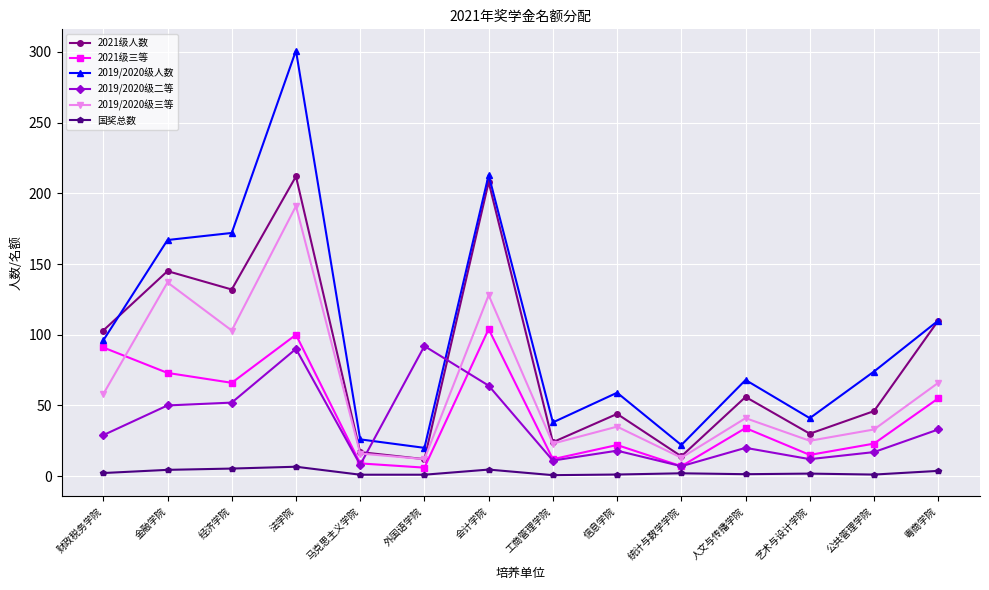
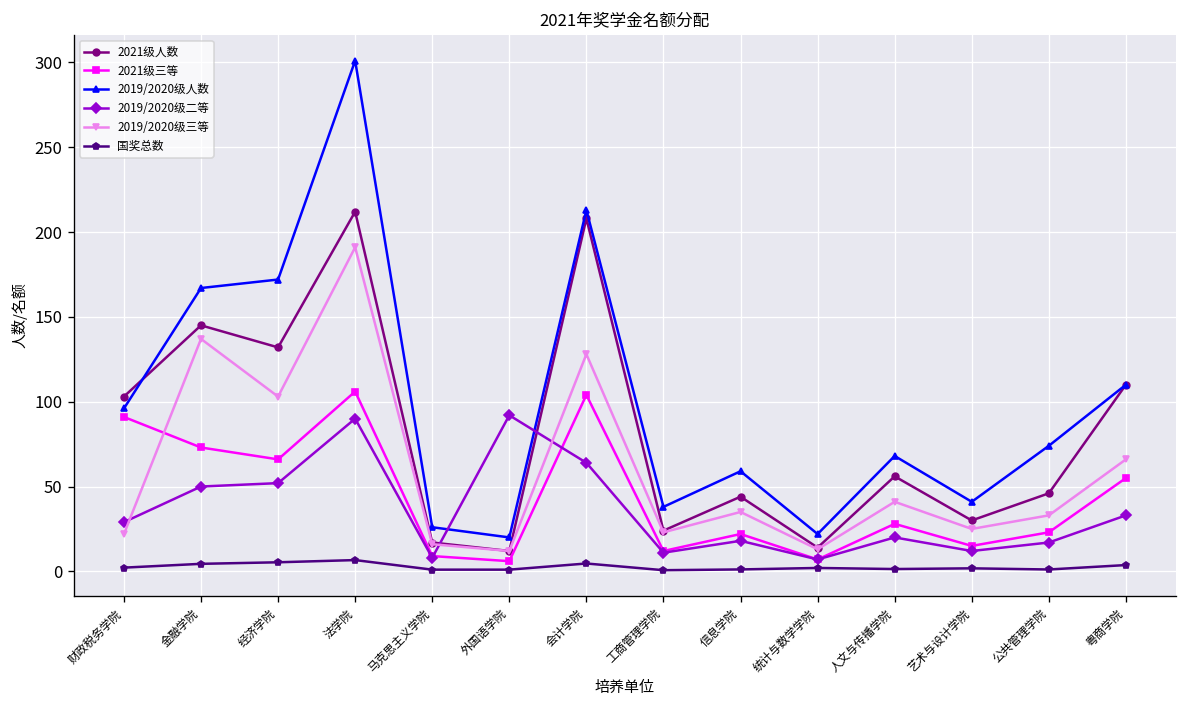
  {
    "2021级三等": {
      "财政税务学院": 91,
      "金融学院": 73,
      "经济学院": 66,
-     "法学院": 100,
+     "法学院": 106,
      "外国语学院": 6,
      "会计学院": 104,
      "信息学院": 22,
-     "人文与传播学院": 34,
+     "人文与传播学院": 28,
      "艺术与设计学院": 15,
      "公共管理学院": 23,
      "粤商学院": 55
    },
    "2019/2020级人数": {
      "财政税务学院": 96,
      "金融学院": 167,
      "经济学院": 172,
      "法学院": 301,
      "马克思主义学院": 26,
      "外国语学院": 20,
      "会计学院": 213,
      "工商管理学院": 38,
      "信息学院": 59,
      "统计与数学学院": 22,
      "人文与传播学院": 68,
      "艺术与设计学院": 41,
      "公共管理学院": 74
    },
    "2019/2020级二等": {
      "财政税务学院": 29,
      "金融学院": 50,
      "经济学院": 52,
      "法学院": 90,
      "外国语学院": 92,
      "会计学院": 64,
      "信息学院": 18,
      "人文与传播学院": 20,
      "艺术与设计学院": 12,
      "公共管理学院": 17,
      "粤商学院": 33
    },
    "2019/2020级三等": {
-     "财政税务学院": 58,
+     "财政税务学院": 22,
      "金融学院": 137,
      "经济学院": 103,
      "法学院": 191,
      "会计学院": 128,
      "信息学院": 35,
      "人文与传播学院": 41,
      "艺术与设计学院": 25,
      "公共管理学院": 33,
      "粤商学院": 66
    }
  }
